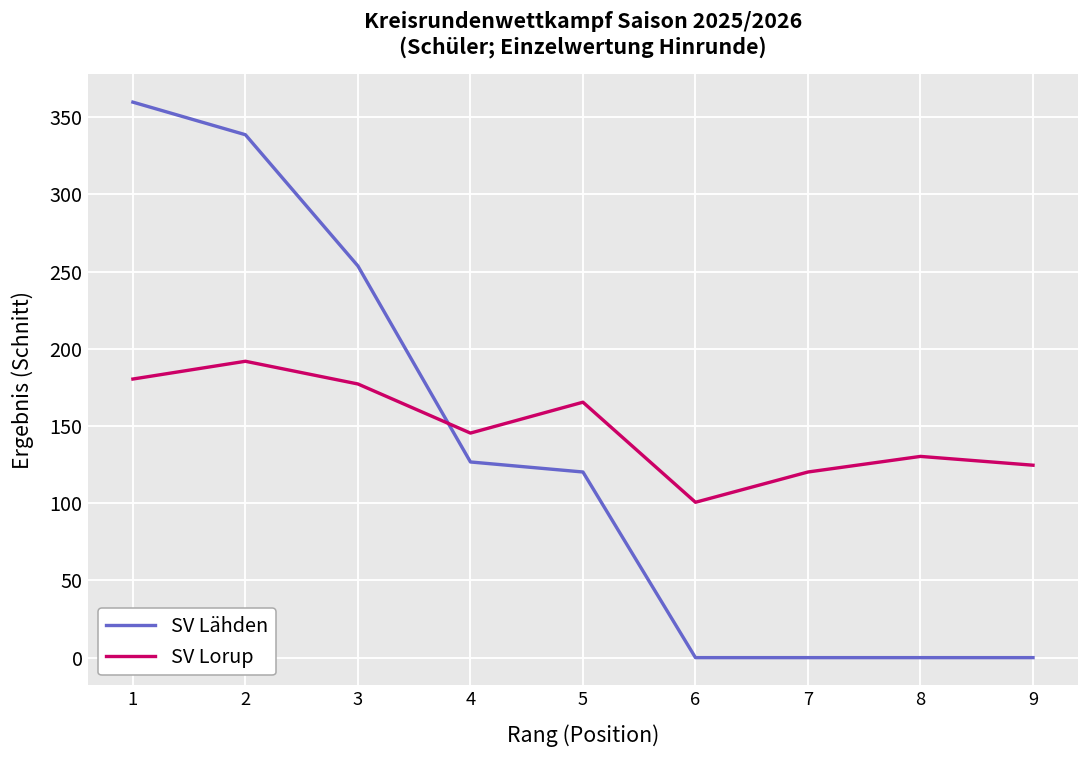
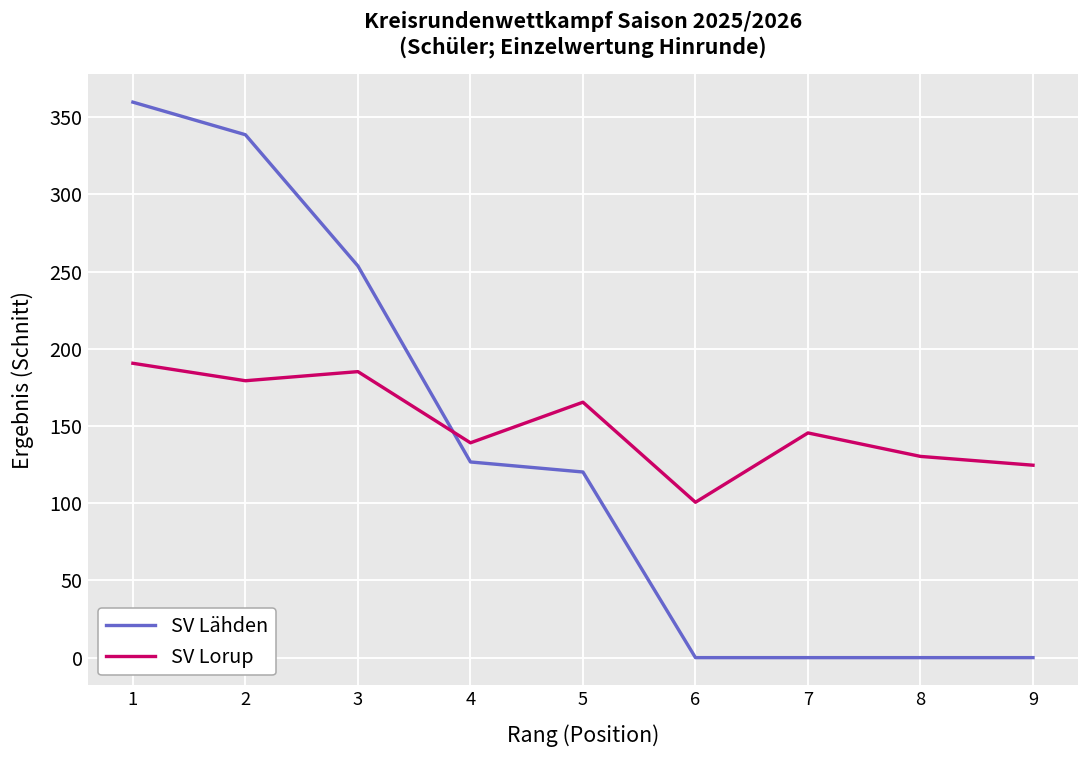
  {
    "SV Lähden": {
      "1": 360,
      "2": 339,
      "3": 254,
      "4": 127,
      "5": 120,
      "6": 0,
      "7": 0,
      "8": 0,
      "9": 0
    },
    "SV Lorup": {
-     "1": 180,
-     "2": 192,
-     "3": 177,
-     "4": 145,
+     "1": 191,
+     "2": 179,
+     "3": 185,
+     "4": 139,
      "5": 165,
      "6": 101,
-     "7": 120,
+     "7": 146,
      "8": 130,
      "9": 125
    }
  }
